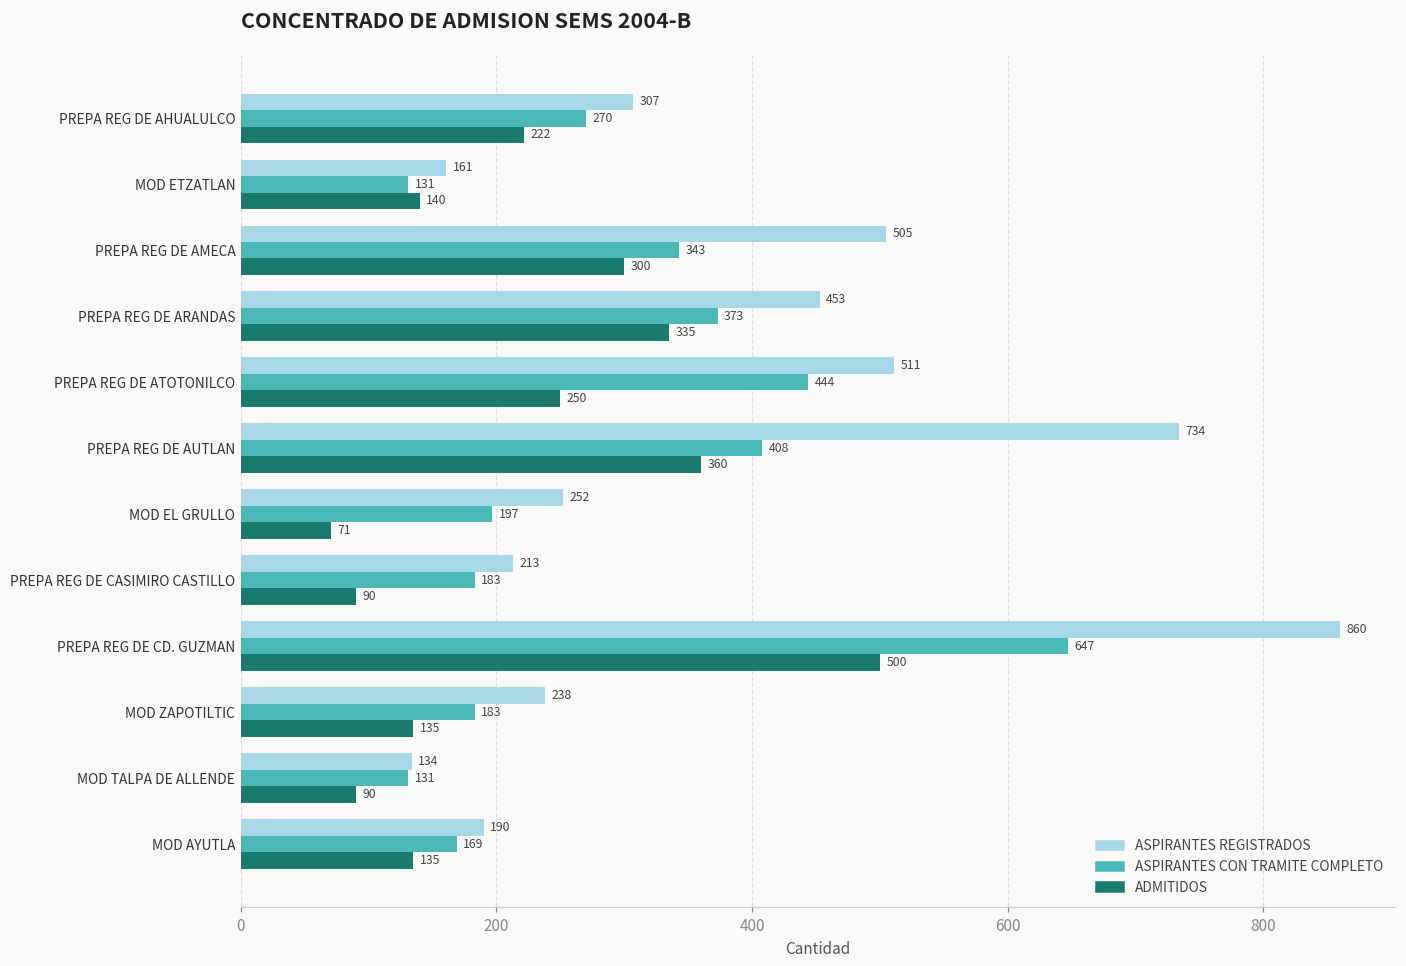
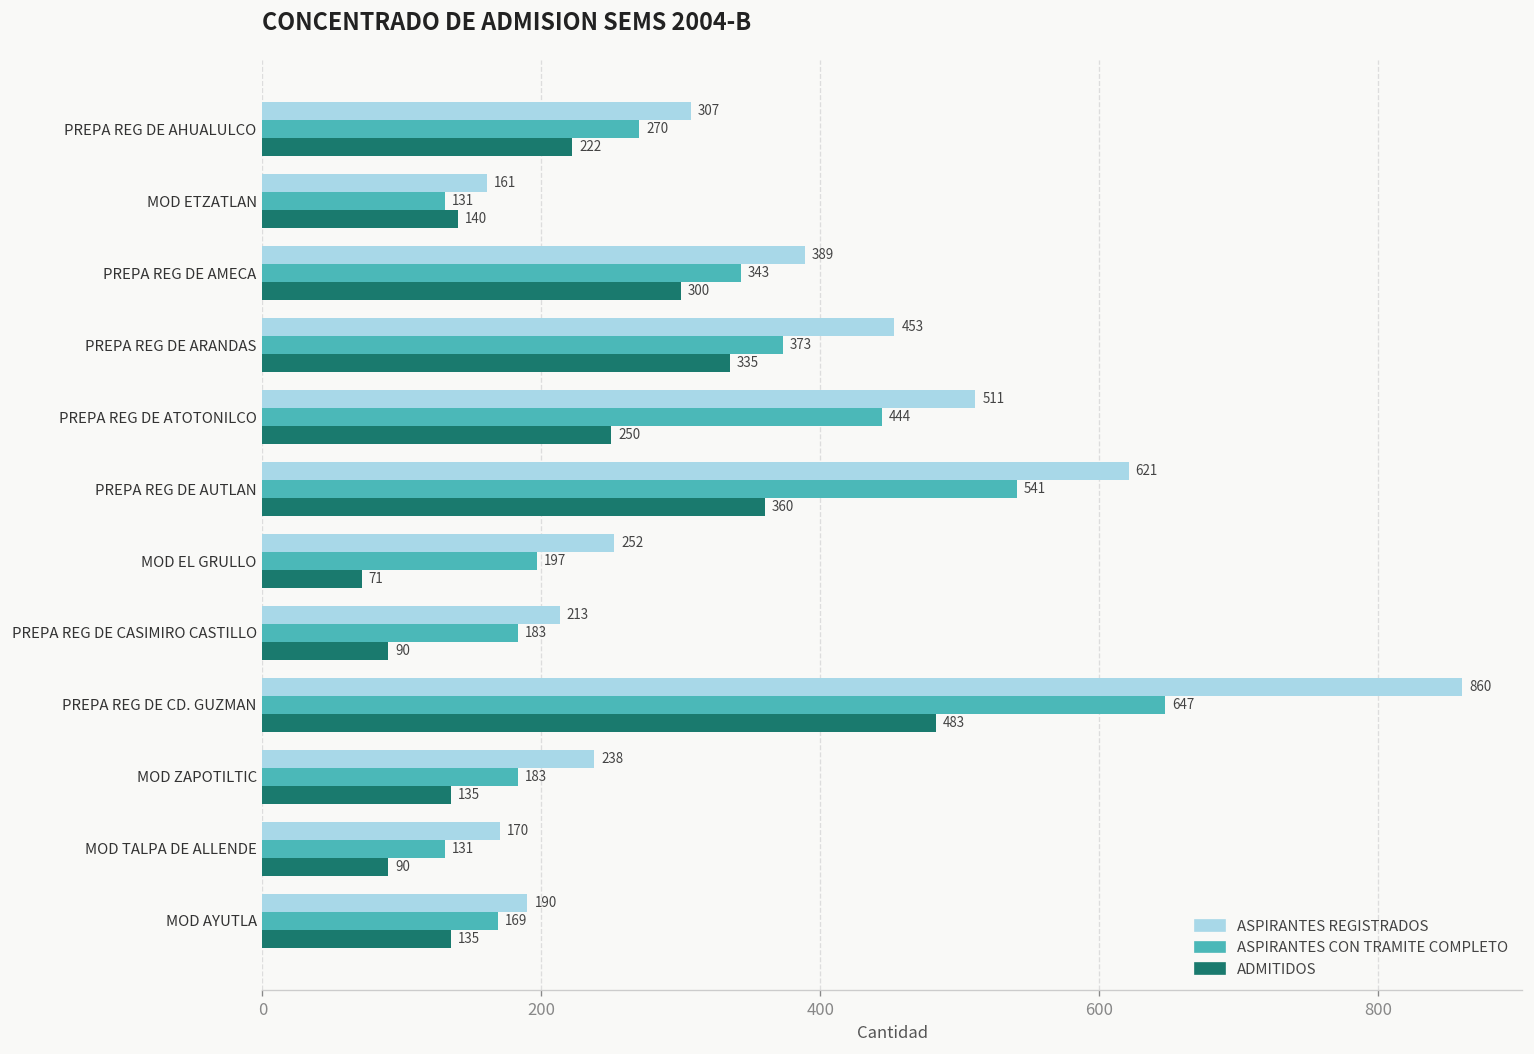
  {
    "ASPIRANTES REGISTRADOS": {
      "PREPA REG DE AHUALULCO": 307,
      "MOD ETZATLAN": 161,
-     "PREPA REG DE AMECA": 505,
+     "PREPA REG DE AMECA": 389,
      "PREPA REG DE ARANDAS": 453,
      "PREPA REG DE ATOTONILCO": 511,
-     "PREPA REG DE AUTLAN": 734,
+     "PREPA REG DE AUTLAN": 621,
      "MOD EL GRULLO": 252,
      "PREPA REG DE CASIMIRO CASTILLO": 213,
      "PREPA REG DE CD. GUZMAN": 860,
      "MOD ZAPOTILTIC": 238,
-     "MOD TALPA DE ALLENDE": 134,
+     "MOD TALPA DE ALLENDE": 170,
      "MOD AYUTLA": 190
    },
    "ASPIRANTES CON TRAMITE COMPLETO": {
      "PREPA REG DE AHUALULCO": 270,
      "MOD ETZATLAN": 131,
      "PREPA REG DE AMECA": 343,
      "PREPA REG DE ARANDAS": 373,
      "PREPA REG DE ATOTONILCO": 444,
-     "PREPA REG DE AUTLAN": 408,
+     "PREPA REG DE AUTLAN": 541,
      "MOD EL GRULLO": 197,
      "PREPA REG DE CASIMIRO CASTILLO": 183,
      "PREPA REG DE CD. GUZMAN": 647,
      "MOD ZAPOTILTIC": 183,
      "MOD TALPA DE ALLENDE": 131,
      "MOD AYUTLA": 169
    },
    "ADMITIDOS": {
      "PREPA REG DE AHUALULCO": 222,
      "MOD ETZATLAN": 140,
      "PREPA REG DE AMECA": 300,
      "PREPA REG DE ARANDAS": 335,
      "PREPA REG DE ATOTONILCO": 250,
      "PREPA REG DE AUTLAN": 360,
      "MOD EL GRULLO": 71,
      "PREPA REG DE CASIMIRO CASTILLO": 90,
-     "PREPA REG DE CD. GUZMAN": 500,
+     "PREPA REG DE CD. GUZMAN": 483,
      "MOD ZAPOTILTIC": 135,
      "MOD TALPA DE ALLENDE": 90,
      "MOD AYUTLA": 135
    }
  }
